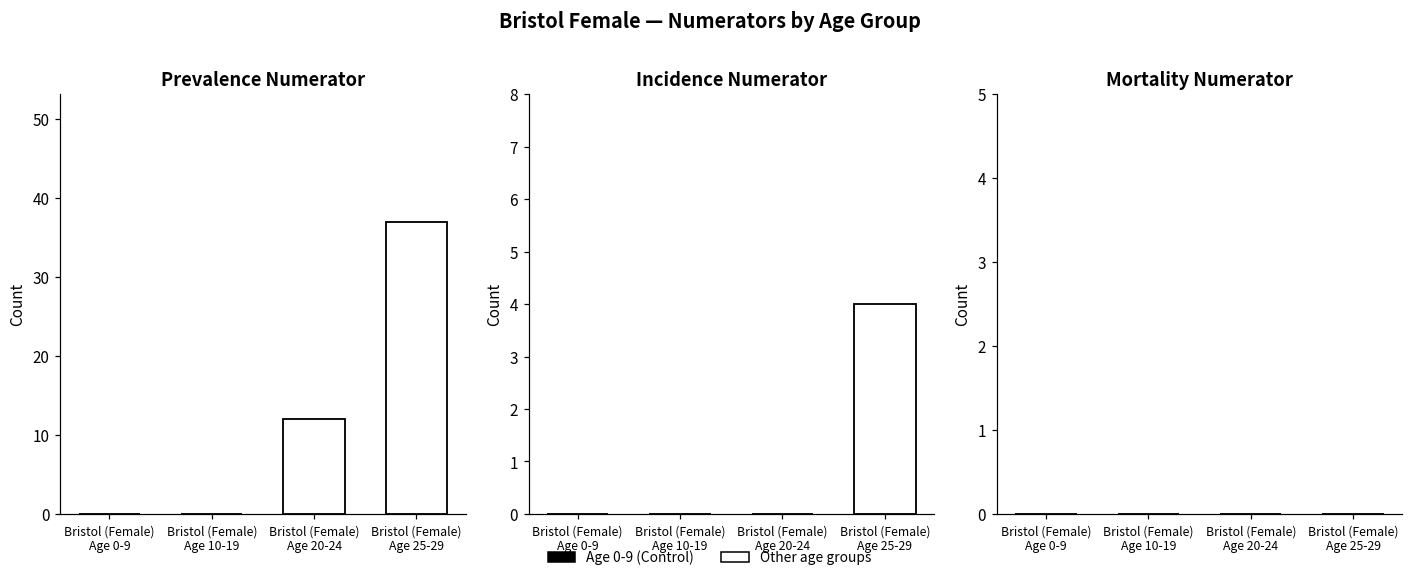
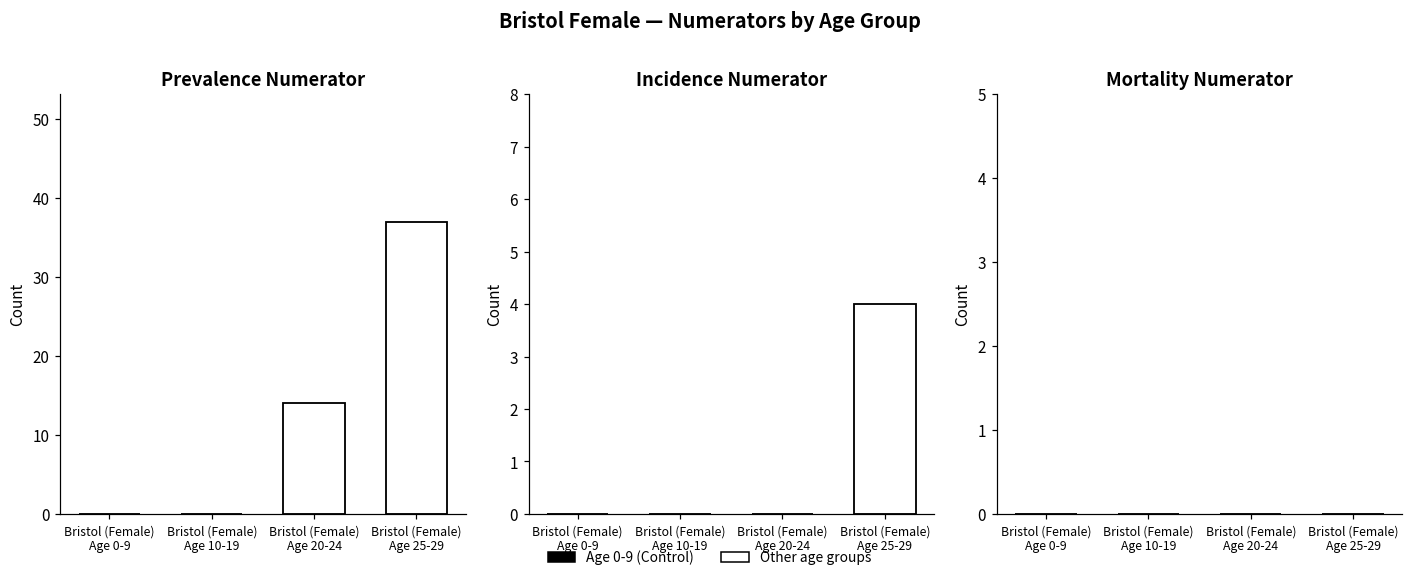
  {
    "Prevalence Numerator": {
      "Bristol (Female) Age 0-9": 0,
      "Bristol (Female) Age 10-19": 0,
-     "Bristol (Female) Age 20-24": 12,
+     "Bristol (Female) Age 20-24": 14,
      "Bristol (Female) Age 25-29": 37
    },
    "Incidence Numerator": {
      "Bristol (Female) Age 0-9": 0.0,
      "Bristol (Female) Age 10-19": 0.0,
      "Bristol (Female) Age 20-24": 0.0,
      "Bristol (Female) Age 25-29": 4.0
    },
    "Mortality Numerator": {
      "Bristol (Female) Age 0-9": 0.0,
      "Bristol (Female) Age 10-19": 0.0,
      "Bristol (Female) Age 20-24": 0.0,
      "Bristol (Female) Age 25-29": 0.0
    }
  }
